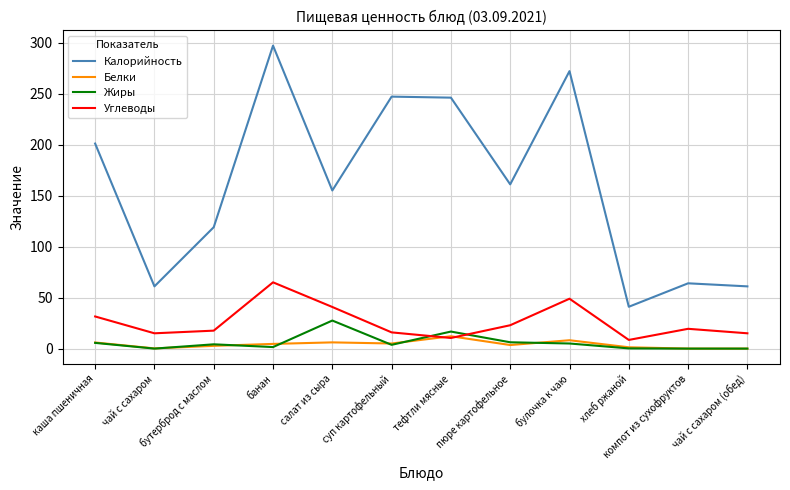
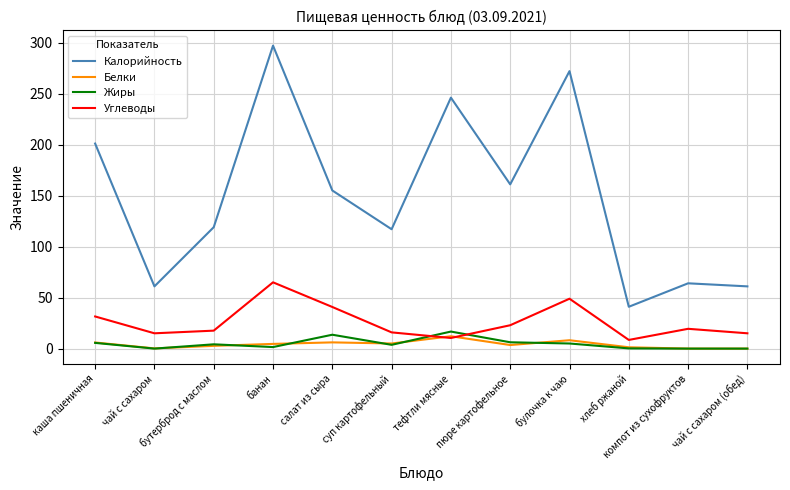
  {
    "Калорийность": {
      "каша пшеничная": 201,
      "чай с сахаром": 61,
      "бутерброд с маслом": 119,
      "банан": 297,
      "салат из сыра": 155,
-     "суп картофельный": 247,
+     "суп картофельный": 117,
      "тефтли мясные": 246,
      "пюре картофельное": 161,
      "булочка к чаю": 272,
      "хлеб ржаной": 41,
      "компот из сухофруктов": 64,
      "чай с сахаром (обед)": 61
    },
    "Белки": {
      "банан": 5,
      "салат из сыра": 6,
      "пюре картофельное": 4,
      "булочка к чаю": 8
    },
    "Жиры": {
      "банан": 2,
-     "салат из сыра": 28,
+     "салат из сыра": 14,
      "тефтли мясные": 17,
      "пюре картофельное": 6,
      "булочка к чаю": 5
    },
    "Углеводы": {
      "каша пшеничная": 32,
      "чай с сахаром": 15,
      "бутерброд с маслом": 18,
      "банан": 65,
      "салат из сыра": 41,
      "суп картофельный": 16,
      "пюре картофельное": 23,
      "булочка к чаю": 49,
      "хлеб ржаной": 9,
      "компот из сухофруктов": 19,
      "чай с сахаром (обед)": 15
    }
  }
